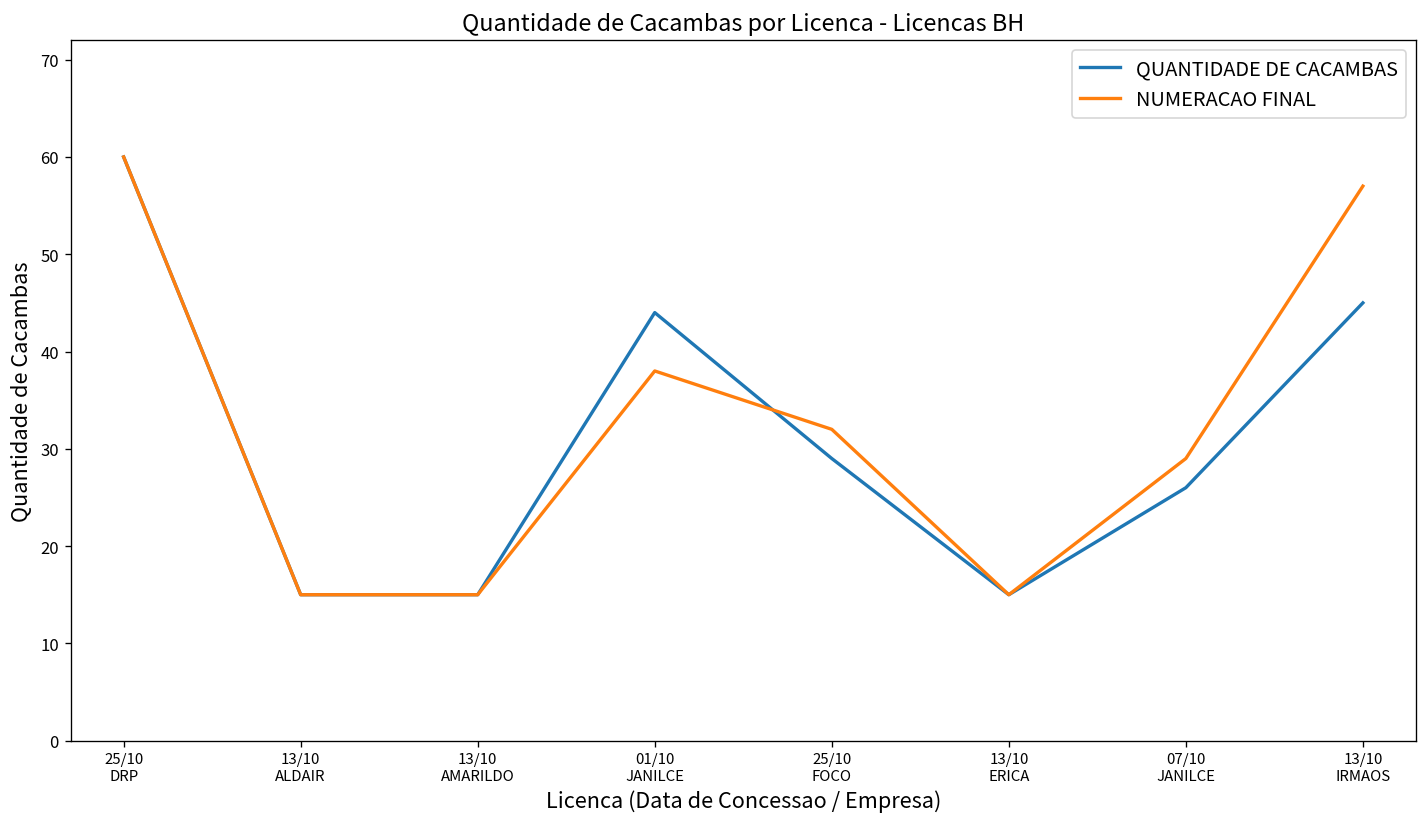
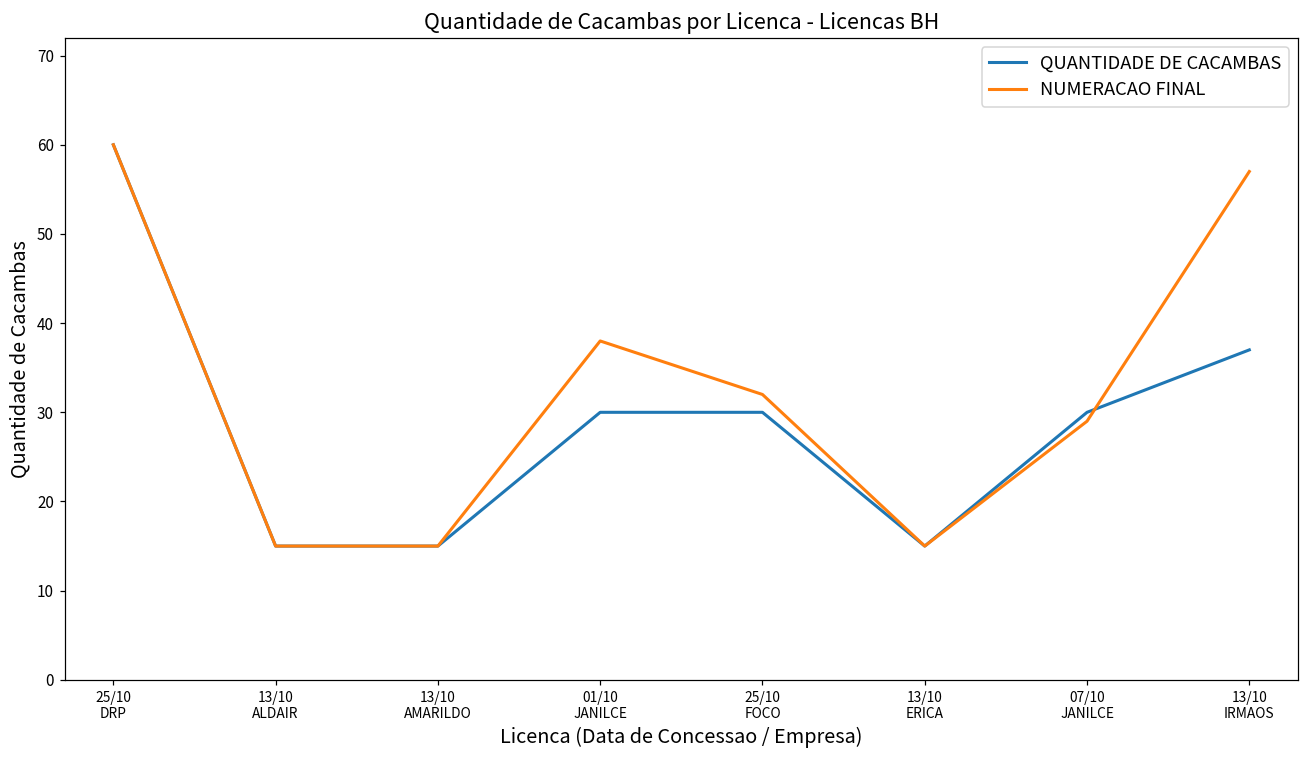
  {
    "QUANTIDADE DE CACAMBAS": {
-     "01/10 JANILCE": 44,
-     "25/10 FOCO": 29,
-     "07/10 JANILCE": 26,
-     "13/10 IRMAOS": 45
+     "01/10 JANILCE": 30,
+     "25/10 FOCO": 30,
+     "07/10 JANILCE": 30,
+     "13/10 IRMAOS": 37
    },
    "NUMERACAO FINAL": {
      "01/10 JANILCE": 38,
      "25/10 FOCO": 32,
      "07/10 JANILCE": 29,
      "13/10 IRMAOS": 57
    }
  }
